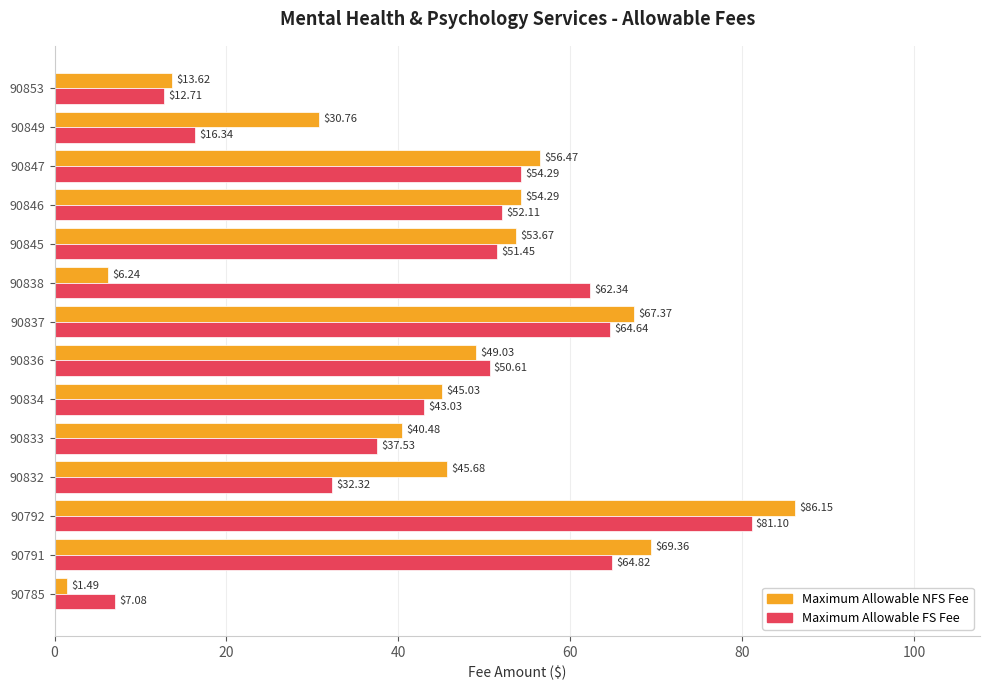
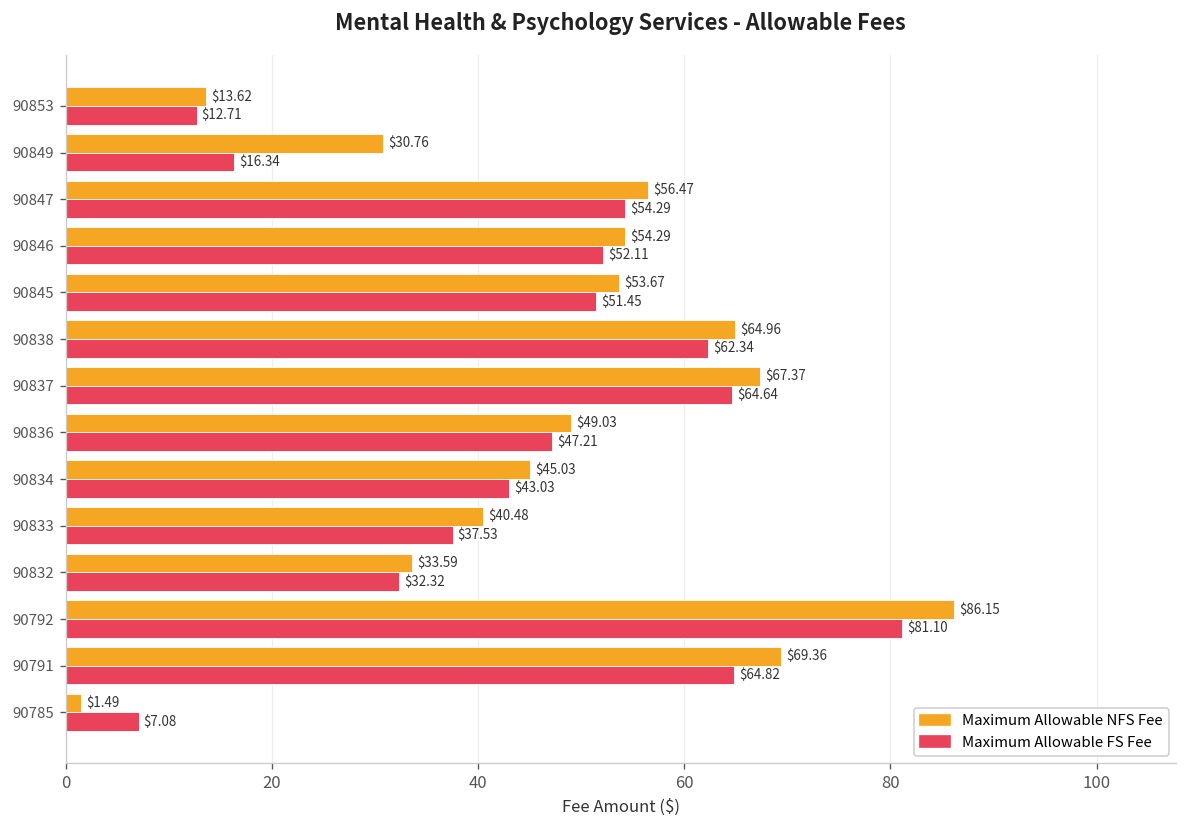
  {
    "Maximum Allowable NFS Fee": {
      "90853": "$13.62",
      "90849": "$30.76",
      "90847": "$56.47",
      "90846": "$54.29",
      "90845": "$53.67",
-     "90838": "$6.24",
+     "90838": "$64.96",
      "90837": "$67.37",
      "90836": "$49.03",
      "90834": "$45.03",
      "90833": "$40.48",
-     "90832": "$45.68",
+     "90832": "$33.59",
      "90792": "$86.15",
      "90791": "$69.36",
      "90785": "$1.49"
    },
    "Maximum Allowable FS Fee": {
      "90853": "$12.71",
      "90849": "$16.34",
      "90847": "$54.29",
      "90846": "$52.11",
      "90845": "$51.45",
      "90838": "$62.34",
      "90837": "$64.64",
-     "90836": "$50.61",
+     "90836": "$47.21",
      "90834": "$43.03",
      "90833": "$37.53",
      "90832": "$32.32",
      "90792": "$81.10",
      "90791": "$64.82",
      "90785": "$7.08"
    }
  }
